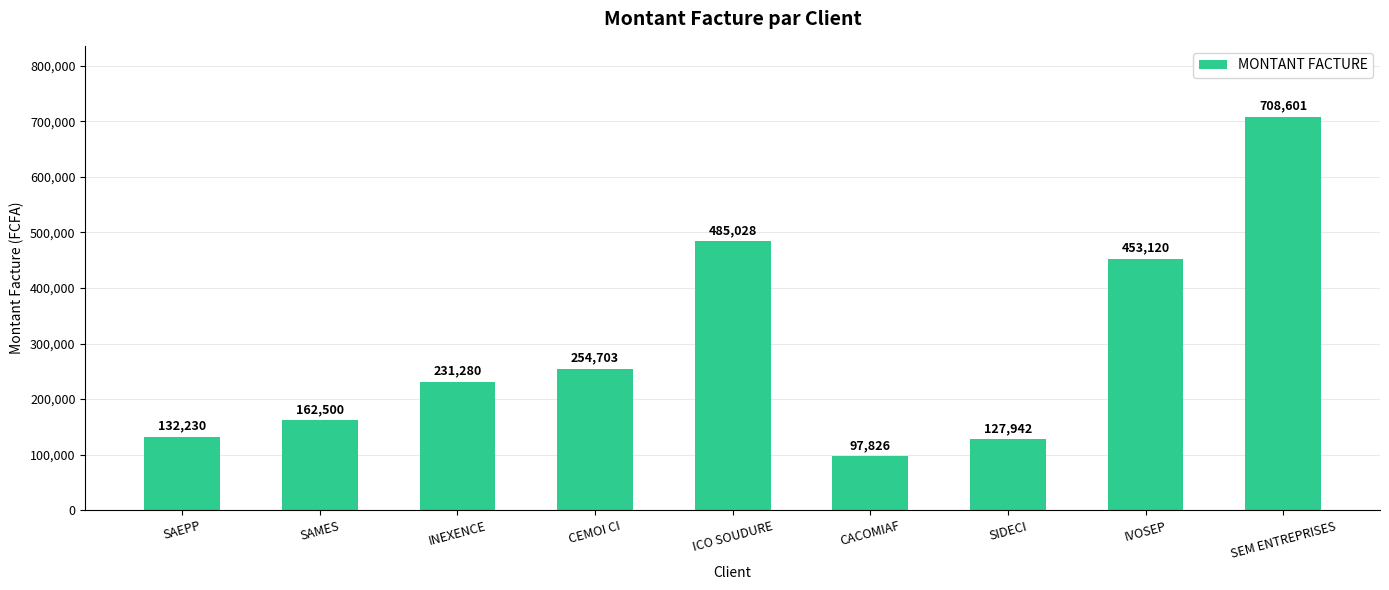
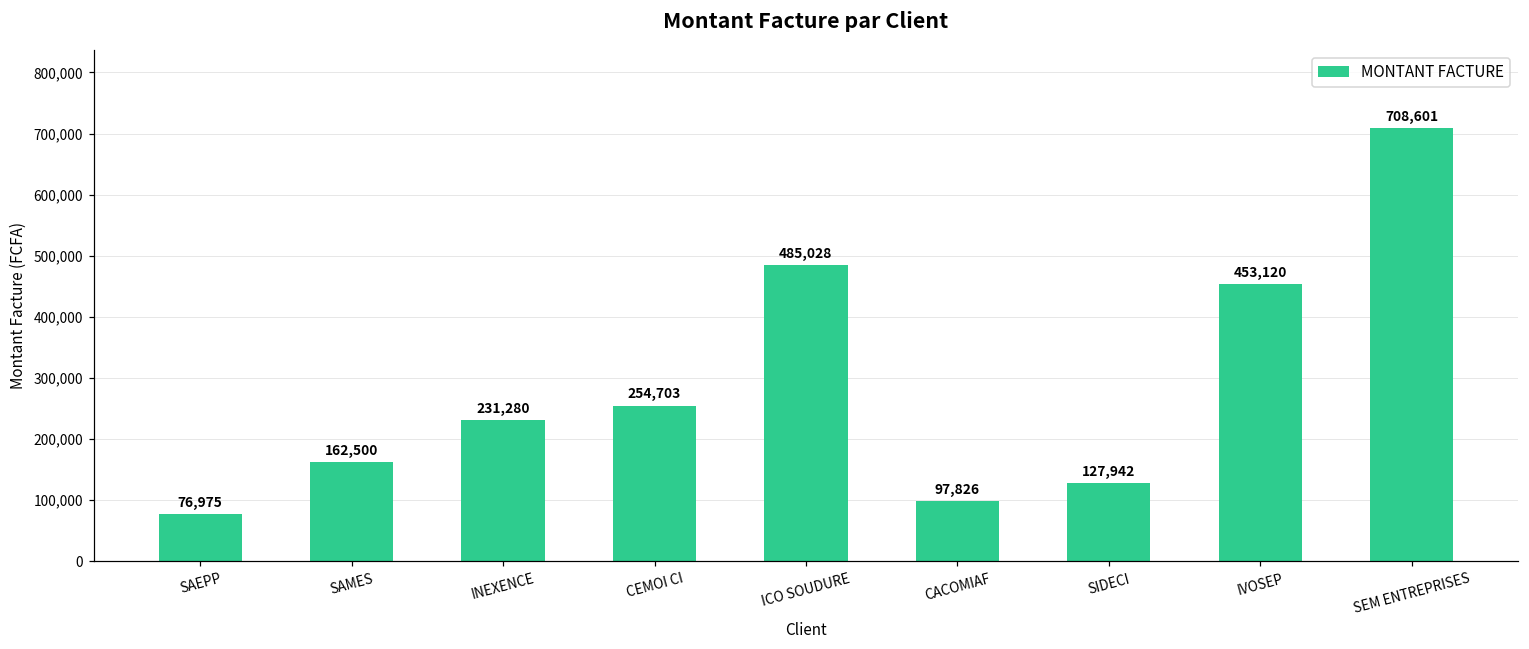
  {
-   "SAEPP": "132,230",
+   "SAEPP": "76,975",
    "SAMES": "162,500",
    "INEXENCE": "231,280",
    "CEMOI CI": "254,703",
    "ICO SOUDURE": "485,028",
    "CACOMIAF": "97,826",
    "SIDECI": "127,942",
    "IVOSEP": "453,120",
    "SEM ENTREPRISES": "708,601"
  }
